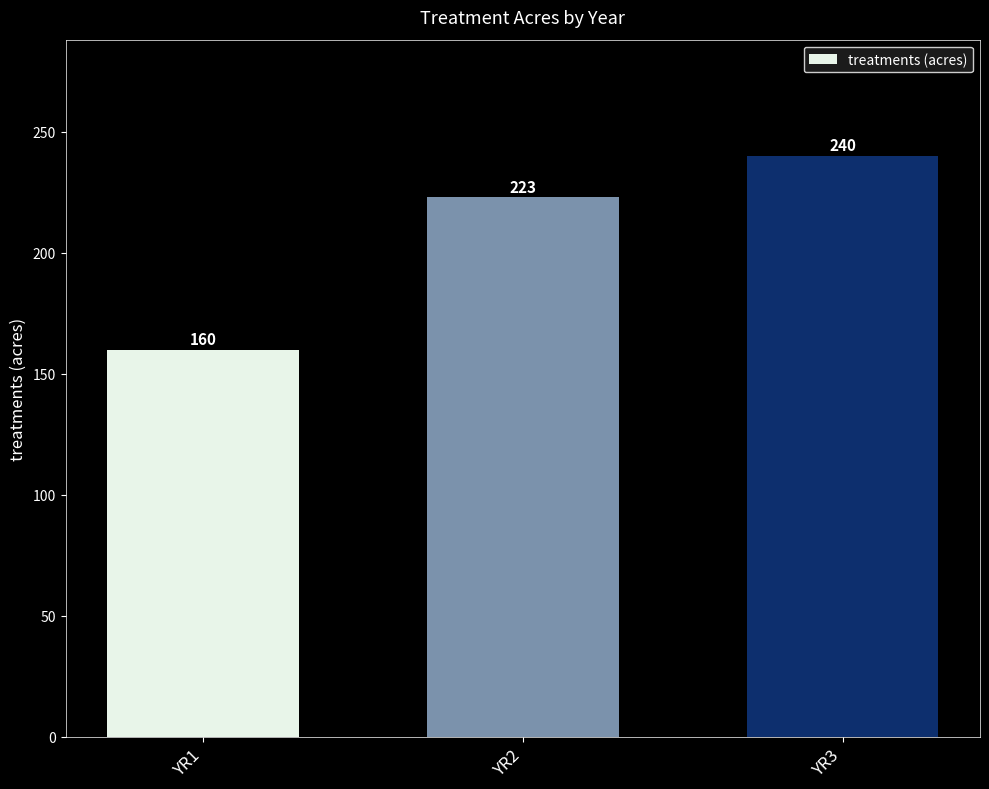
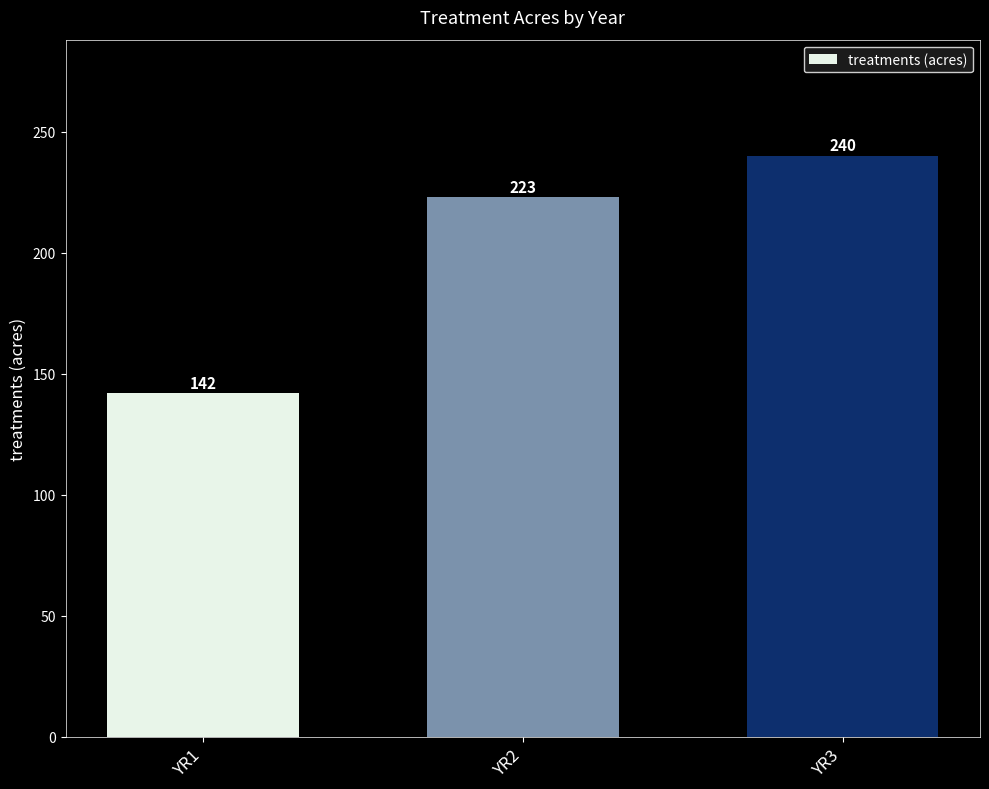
  {
-   "YR1": 160,
+   "YR1": 142,
    "YR2": 223,
    "YR3": 240
  }
